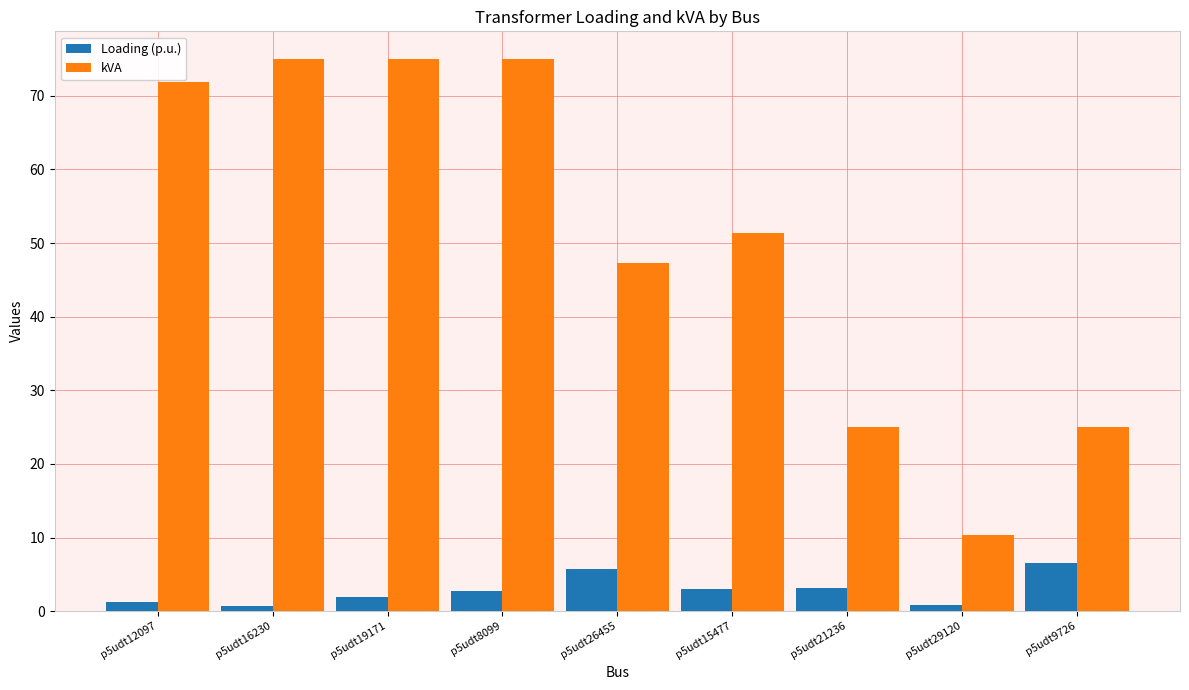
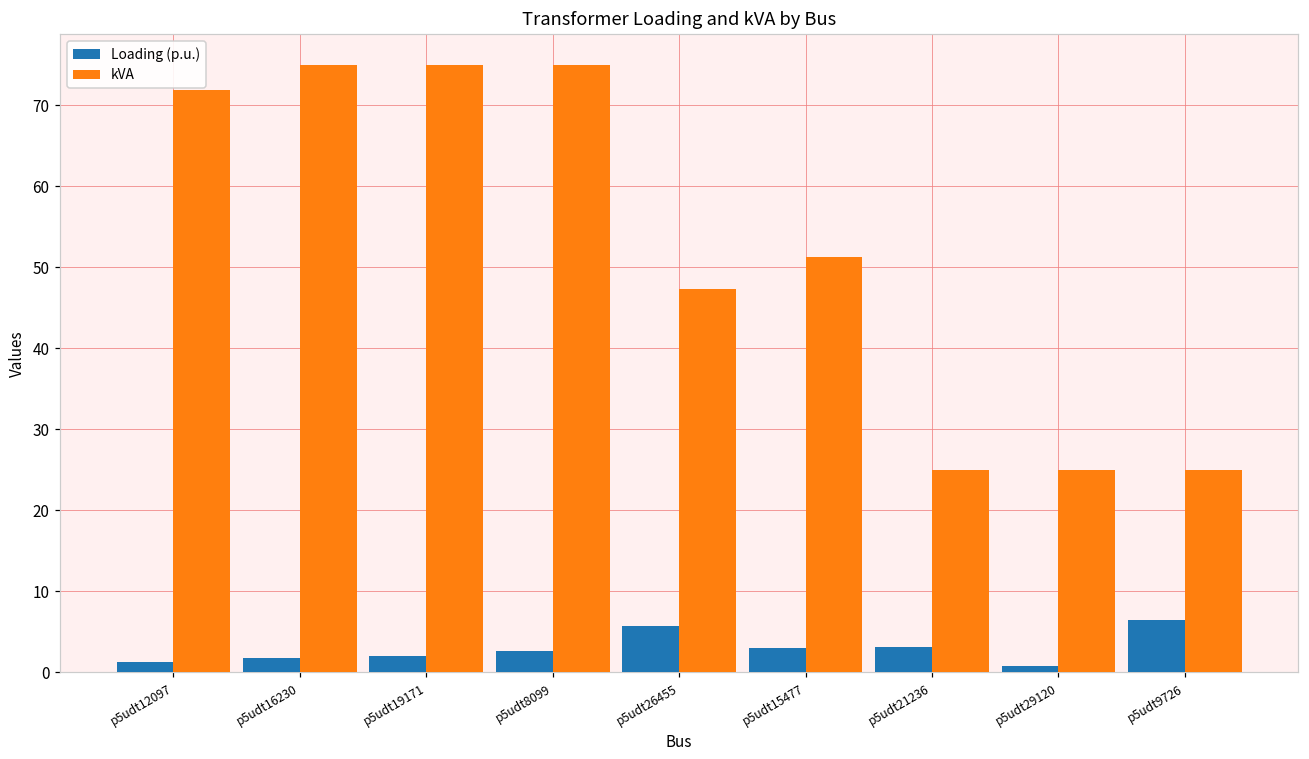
  {
    "Loading (p.u.)": {
      "p5udt12097": 1,
-     "p5udt16230": 1,
+     "p5udt16230": 2,
      "p5udt19171": 2,
      "p5udt8099": 3,
      "p5udt26455": 6,
      "p5udt15477": 3,
      "p5udt21236": 3,
      "p5udt29120": 1,
      "p5udt9726": 7
    },
    "kVA": {
      "p5udt12097": 72,
      "p5udt16230": 75,
      "p5udt19171": 75,
      "p5udt8099": 75,
      "p5udt26455": 47,
      "p5udt15477": 51,
      "p5udt21236": 25,
-     "p5udt29120": 10,
+     "p5udt29120": 25,
      "p5udt9726": 25
    }
  }
